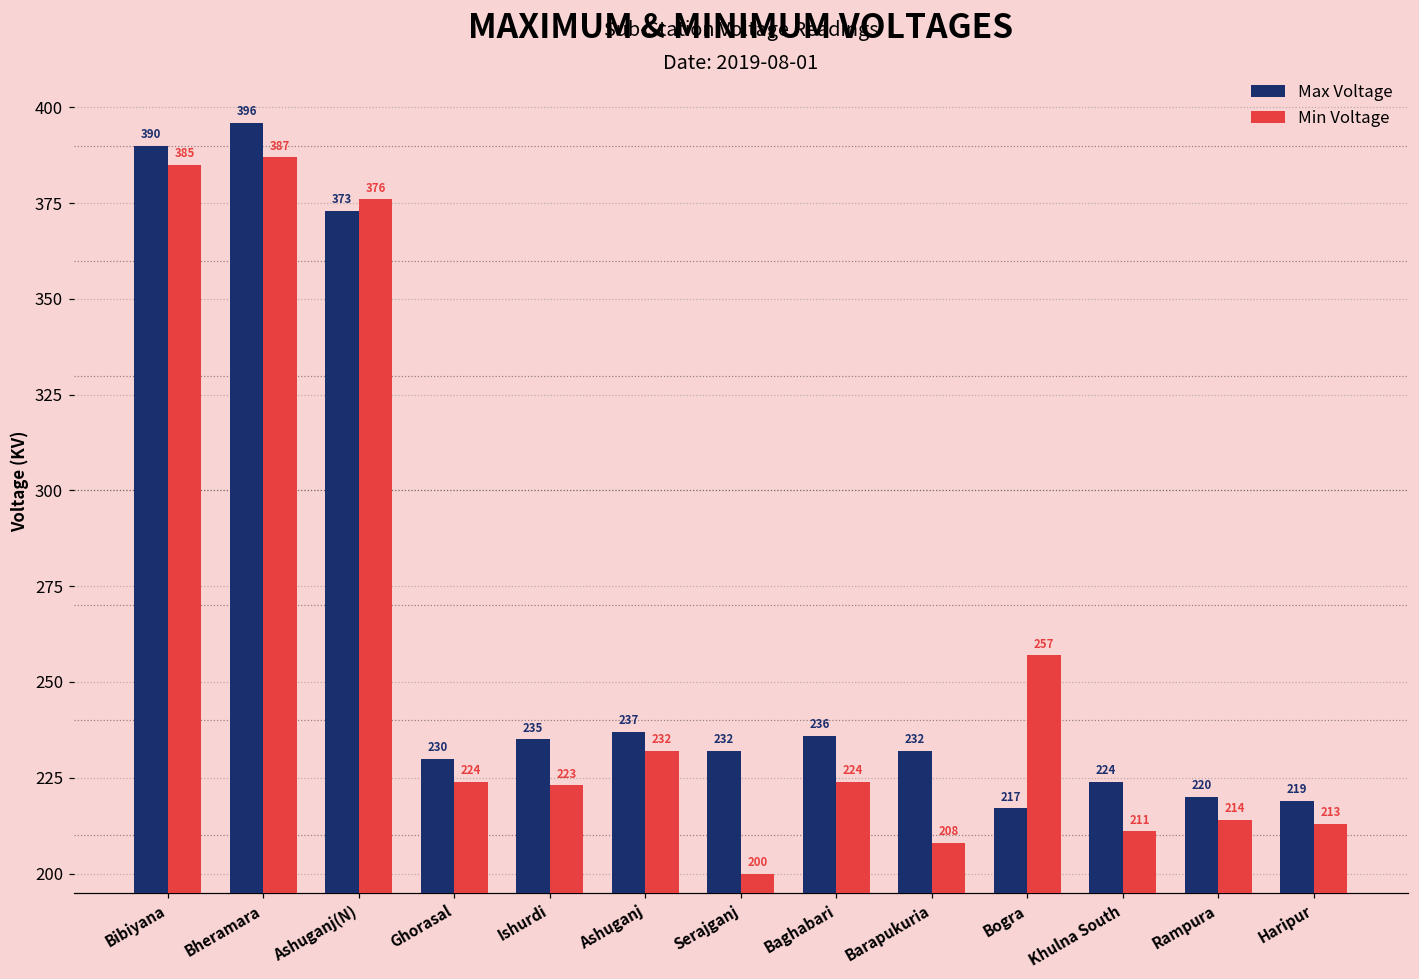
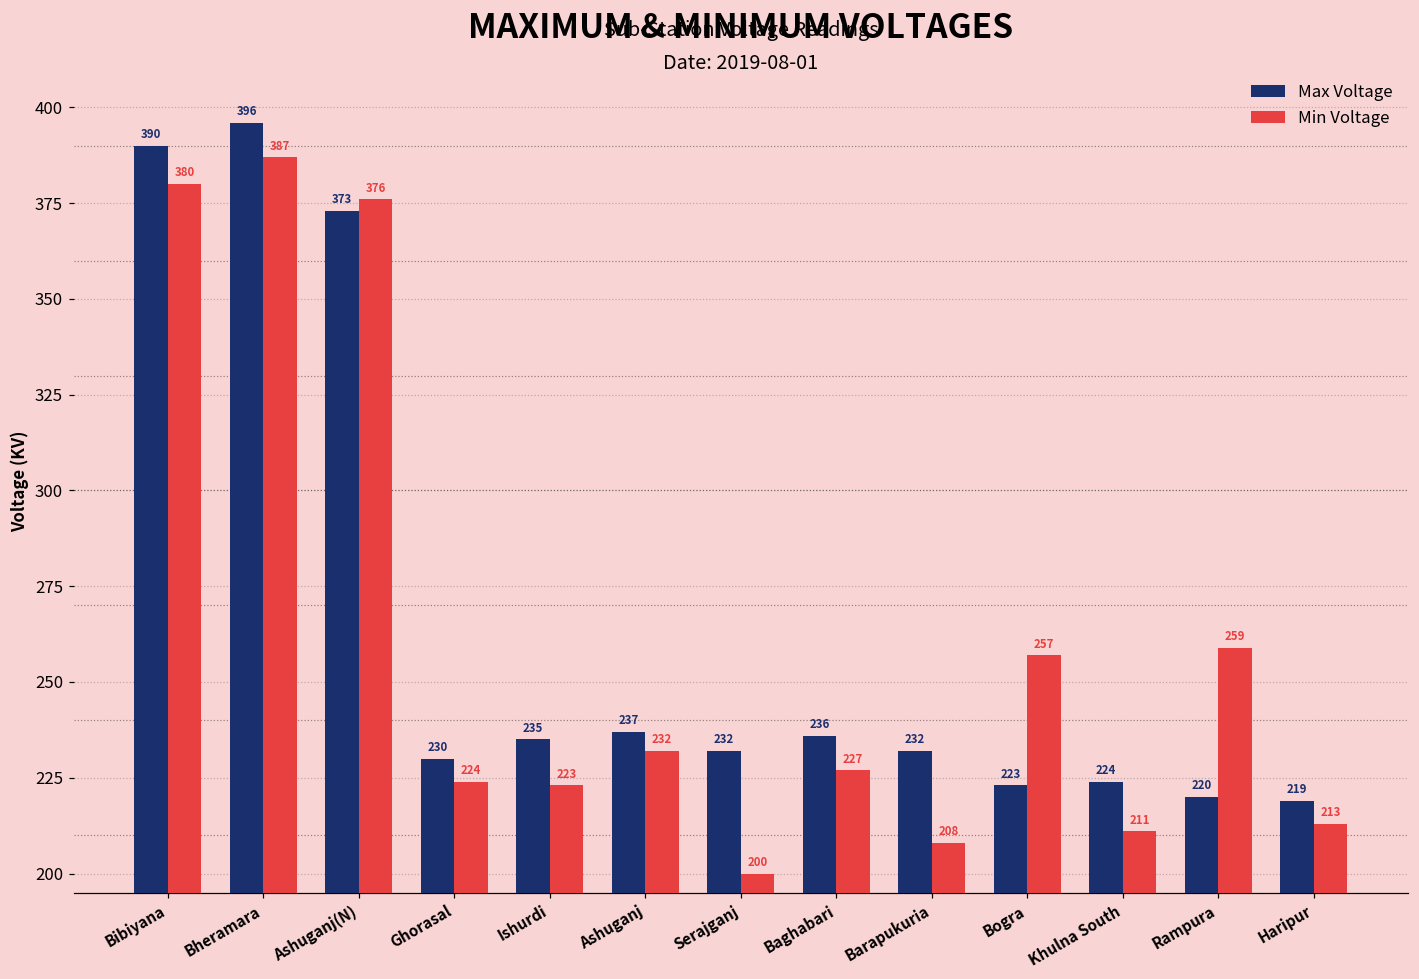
  {
    "Max Voltage": {
      "Bibiyana": 390,
      "Bheramara": 396,
      "Ashuganj(N)": 373,
      "Ghorasal": 230,
      "Ishurdi": 235,
      "Ashuganj": 237,
      "Serajganj": 232,
      "Baghabari": 236,
      "Barapukuria": 232,
-     "Bogra": 217,
+     "Bogra": 223,
      "Khulna South": 224,
      "Rampura": 220,
      "Haripur": 219
    },
    "Min Voltage": {
-     "Bibiyana": 385,
+     "Bibiyana": 380,
      "Bheramara": 387,
      "Ashuganj(N)": 376,
      "Ghorasal": 224,
      "Ishurdi": 223,
      "Ashuganj": 232,
      "Serajganj": 200,
-     "Baghabari": 224,
+     "Baghabari": 227,
      "Barapukuria": 208,
      "Bogra": 257,
      "Khulna South": 211,
-     "Rampura": 214,
+     "Rampura": 259,
      "Haripur": 213
    }
  }
